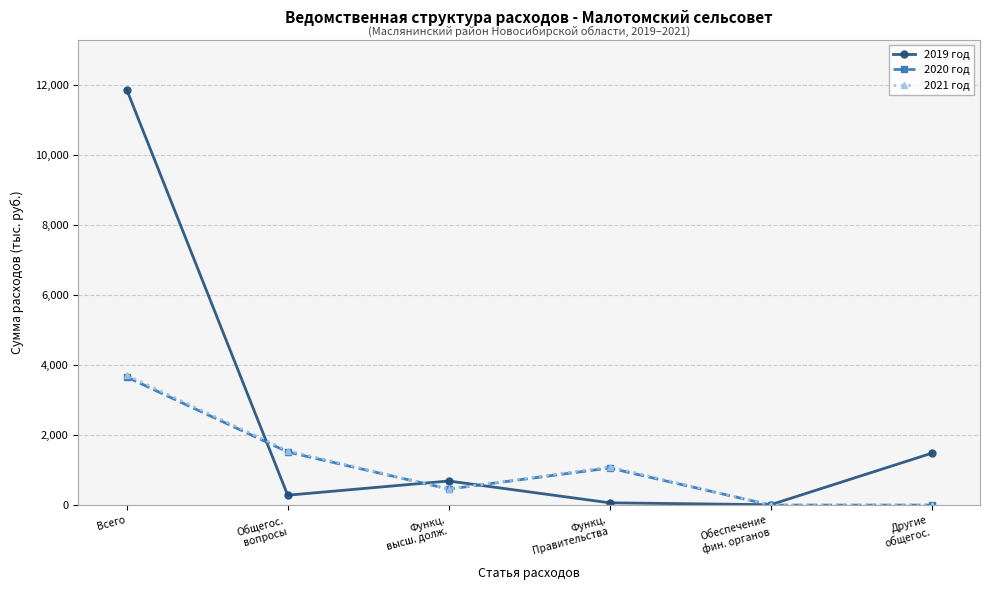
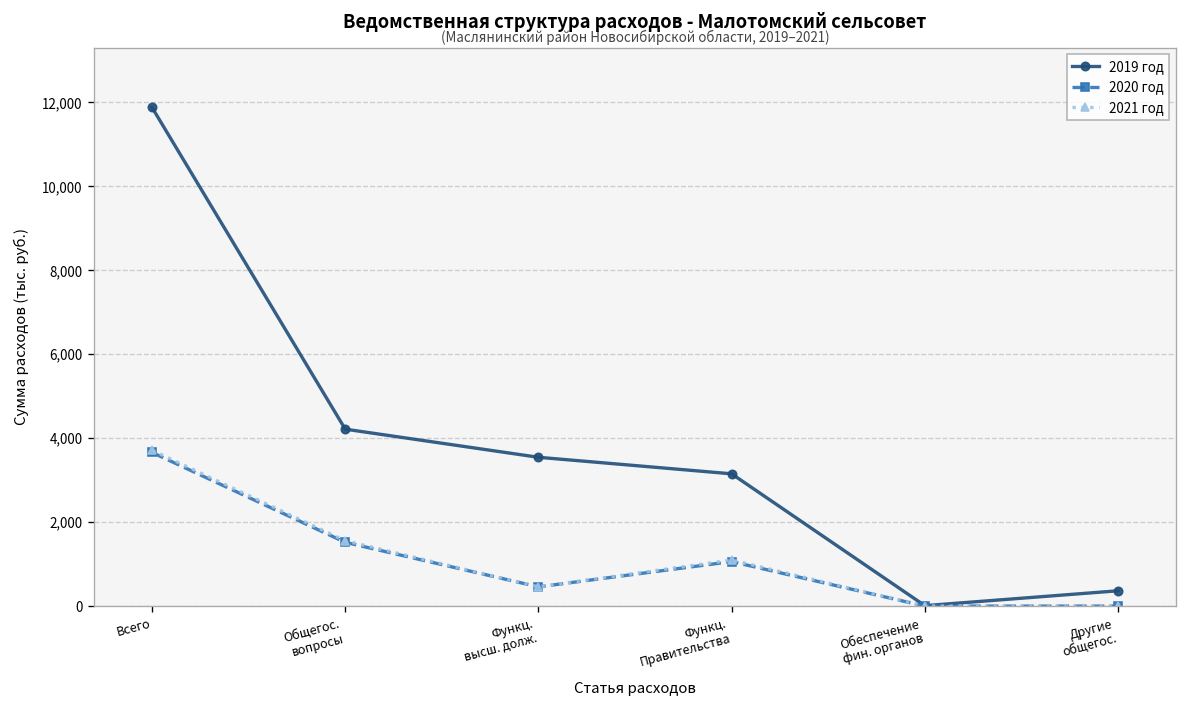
  {
    "2019 год": {
      "Всего": "11,900",
-     "Общегос. вопросы": "300",
-     "Функц. высш. долж.": "700",
-     "Функц. Правительства": "100",
-     "Другие общегос.": "1,500"
+     "Общегос. вопросы": "4,200",
+     "Функц. высш. долж.": "3,500",
+     "Функц. Правительства": "3,200",
+     "Другие общегос.": "400"
    }
  }
